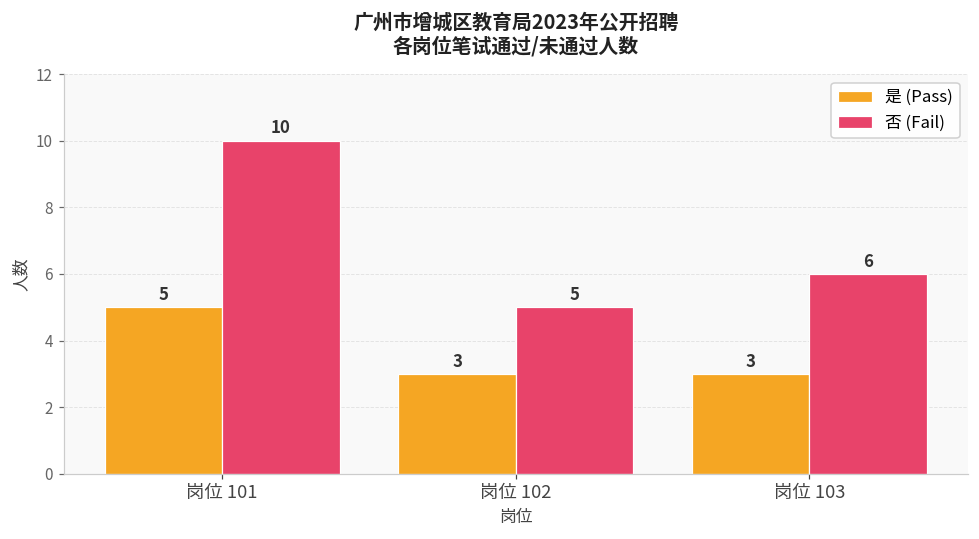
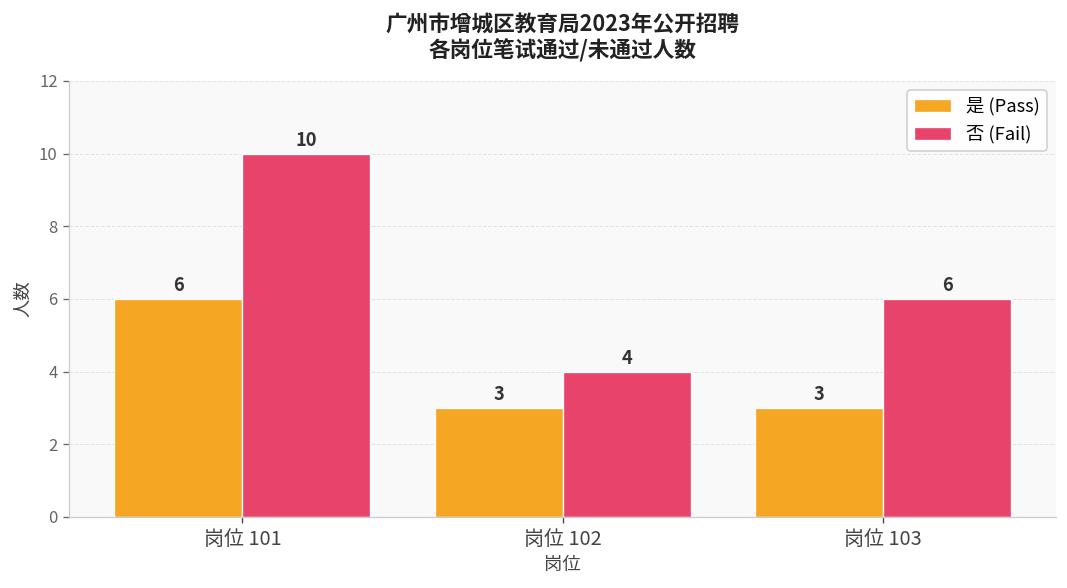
  {
    "是 (Pass)": {
-     "岗位 101": 5,
+     "岗位 101": 6,
      "岗位 102": 3,
      "岗位 103": 3
    },
    "否 (Fail)": {
      "岗位 101": 10,
-     "岗位 102": 5,
+     "岗位 102": 4,
      "岗位 103": 6
    }
  }
